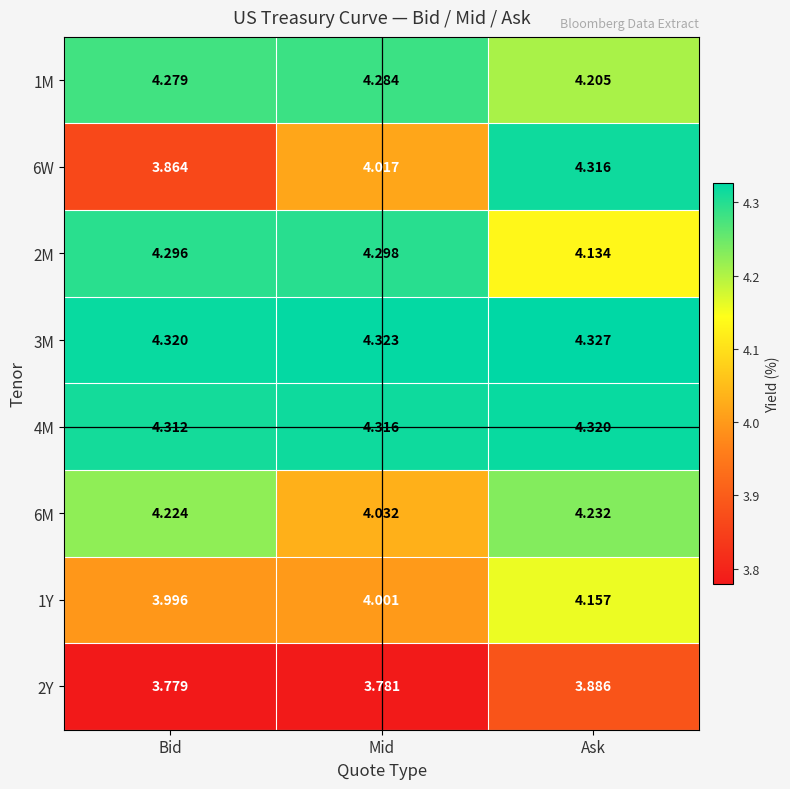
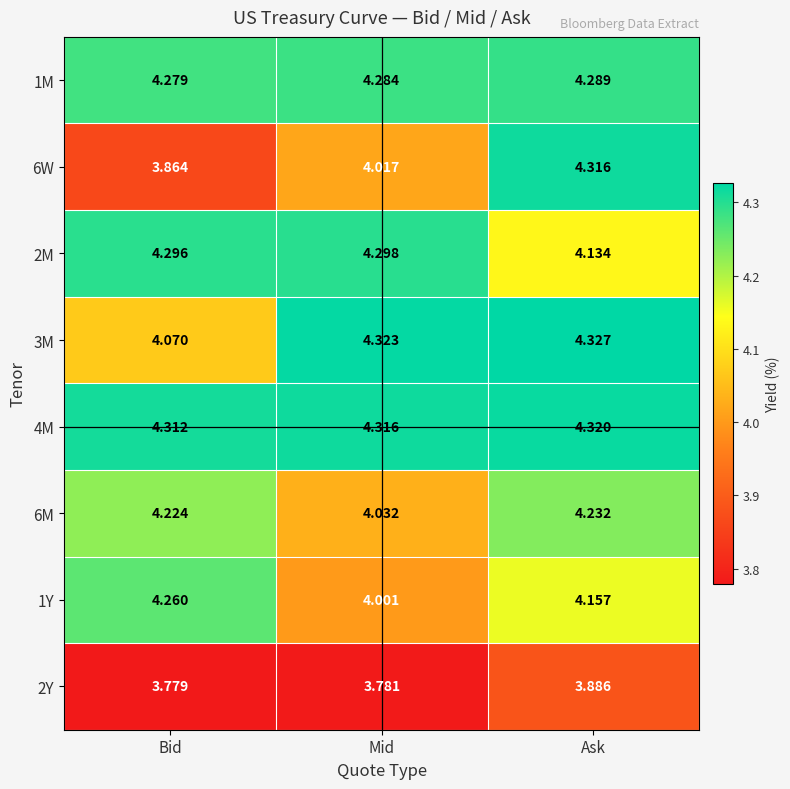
  {
    "1M": {
      "Bid": 4.279,
      "Mid": 4.284,
-     "Ask": 4.205
+     "Ask": 4.289
    },
    "6W": {
      "Bid": 3.864,
      "Mid": 4.017,
      "Ask": 4.316
    },
    "2M": {
      "Bid": 4.296,
      "Mid": 4.298,
      "Ask": 4.134
    },
    "3M": {
-     "Bid": 4.320,
+     "Bid": 4.070,
      "Mid": 4.323,
      "Ask": 4.327
    },
    "4M": {
      "Bid": 4.312,
      "Mid": 4.316,
      "Ask": 4.320
    },
    "6M": {
      "Bid": 4.224,
      "Mid": 4.032,
      "Ask": 4.232
    },
    "1Y": {
-     "Bid": 3.996,
+     "Bid": 4.260,
      "Mid": 4.001,
      "Ask": 4.157
    },
    "2Y": {
      "Bid": 3.779,
      "Mid": 3.781,
      "Ask": 3.886
    }
  }
